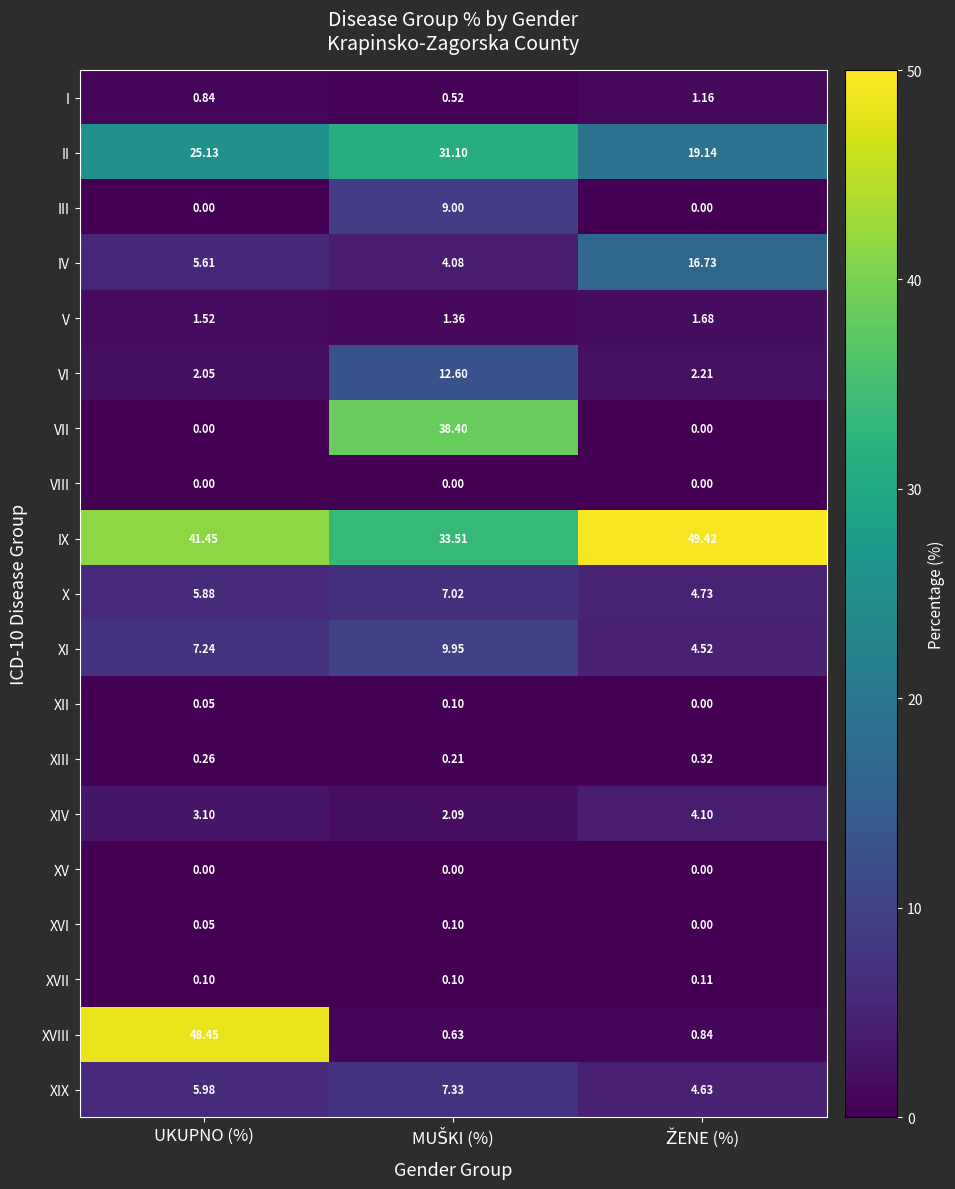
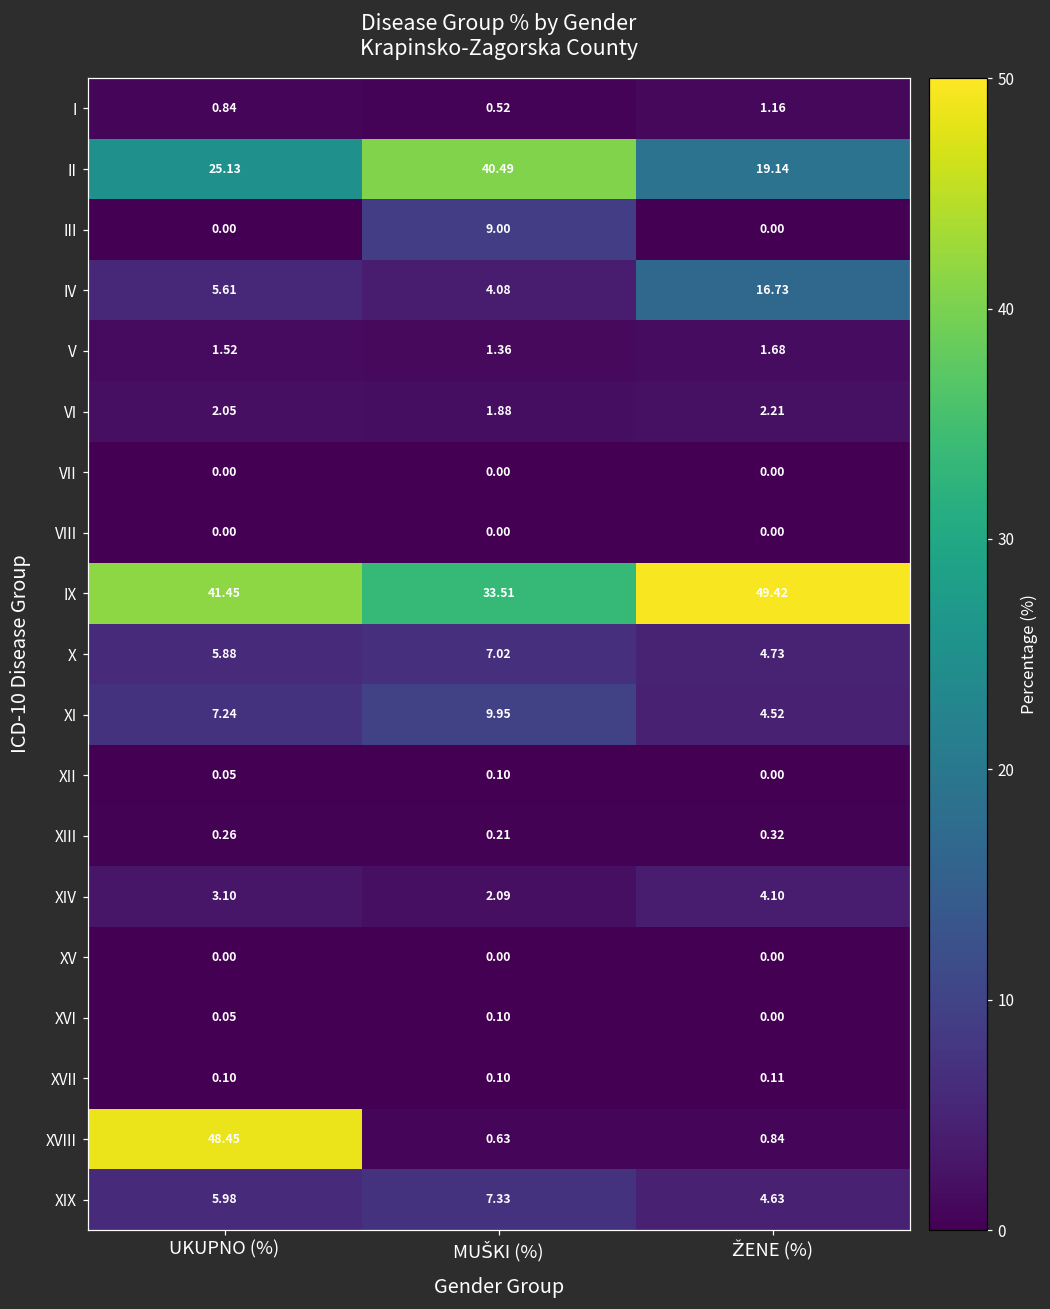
  {
    "I": {
      "UKUPNO (%)": 0.84,
      "MUŠKI (%)": 0.52,
      "ŽENE (%)": 1.16
    },
    "II": {
      "UKUPNO (%)": 25.13,
-     "MUŠKI (%)": 31.10,
+     "MUŠKI (%)": 40.49,
      "ŽENE (%)": 19.14
    },
    "III": {
      "UKUPNO (%)": 0.00,
      "MUŠKI (%)": 9.00,
      "ŽENE (%)": 0.00
    },
    "IV": {
      "UKUPNO (%)": 5.61,
      "MUŠKI (%)": 4.08,
      "ŽENE (%)": 16.73
    },
    "V": {
      "UKUPNO (%)": 1.52,
      "MUŠKI (%)": 1.36,
      "ŽENE (%)": 1.68
    },
    "VI": {
      "UKUPNO (%)": 2.05,
-     "MUŠKI (%)": 12.60,
+     "MUŠKI (%)": 1.88,
      "ŽENE (%)": 2.21
    },
    "VII": {
      "UKUPNO (%)": 0.00,
-     "MUŠKI (%)": 38.40,
+     "MUŠKI (%)": 0.00,
      "ŽENE (%)": 0.00
    },
    "VIII": {
      "UKUPNO (%)": 0.00,
      "MUŠKI (%)": 0.00,
      "ŽENE (%)": 0.00
    },
    "IX": {
      "UKUPNO (%)": 41.45,
      "MUŠKI (%)": 33.51,
      "ŽENE (%)": 49.42
    },
    "X": {
      "UKUPNO (%)": 5.88,
      "MUŠKI (%)": 7.02,
      "ŽENE (%)": 4.73
    },
    "XI": {
      "UKUPNO (%)": 7.24,
      "MUŠKI (%)": 9.95,
      "ŽENE (%)": 4.52
    },
    "XII": {
      "UKUPNO (%)": 0.05,
      "MUŠKI (%)": 0.10,
      "ŽENE (%)": 0.00
    },
    "XIII": {
      "UKUPNO (%)": 0.26,
      "MUŠKI (%)": 0.21,
      "ŽENE (%)": 0.32
    },
    "XIV": {
      "UKUPNO (%)": 3.10,
      "MUŠKI (%)": 2.09,
      "ŽENE (%)": 4.10
    },
    "XV": {
      "UKUPNO (%)": 0.00,
      "MUŠKI (%)": 0.00,
      "ŽENE (%)": 0.00
    },
    "XVI": {
      "UKUPNO (%)": 0.05,
      "MUŠKI (%)": 0.10,
      "ŽENE (%)": 0.00
    },
    "XVII": {
      "UKUPNO (%)": 0.10,
      "MUŠKI (%)": 0.10,
      "ŽENE (%)": 0.11
    },
    "XVIII": {
      "UKUPNO (%)": 48.45,
      "MUŠKI (%)": 0.63,
      "ŽENE (%)": 0.84
    },
    "XIX": {
      "UKUPNO (%)": 5.98,
      "MUŠKI (%)": 7.33,
      "ŽENE (%)": 4.63
    }
  }
